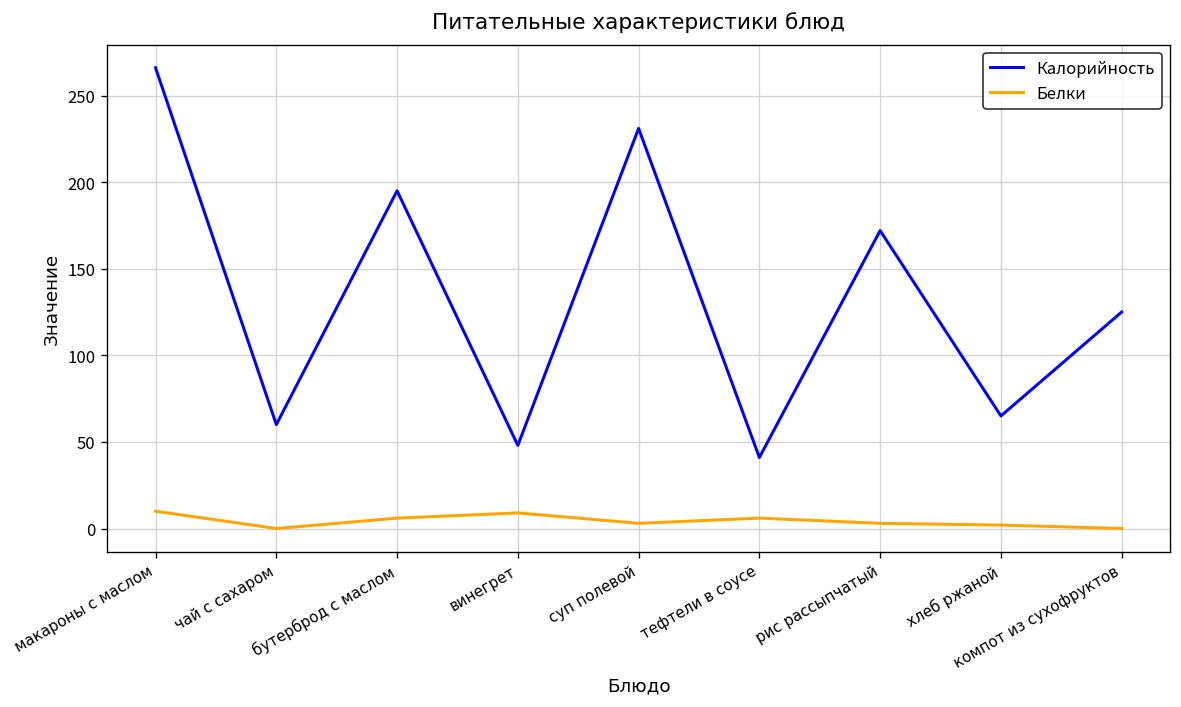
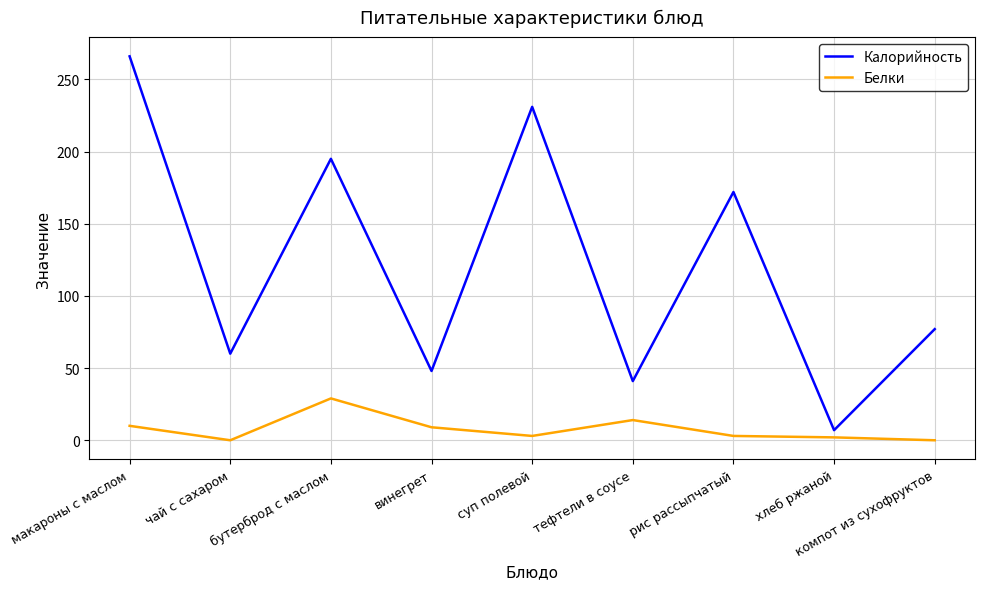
  {
    "Калорийность": {
      "макароны с маслом": 266,
      "чай с сахаром": 60,
      "бутерброд с маслом": 195,
      "винегрет": 48,
      "суп полевой": 231,
      "тефтели в соусе": 41,
      "рис рассыпчатый": 172,
-     "хлеб ржаной": 65,
-     "компот из сухофруктов": 125
+     "хлеб ржаной": 7,
+     "компот из сухофруктов": 77
    },
    "Белки": {
      "макароны с маслом": 10,
      "чай с сахаром": 0,
-     "бутерброд с маслом": 6,
+     "бутерброд с маслом": 29,
      "винегрет": 9,
      "суп полевой": 3,
-     "тефтели в соусе": 6,
+     "тефтели в соусе": 14,
      "рис рассыпчатый": 3,
      "хлеб ржаной": 2,
      "компот из сухофруктов": 0
    }
  }
